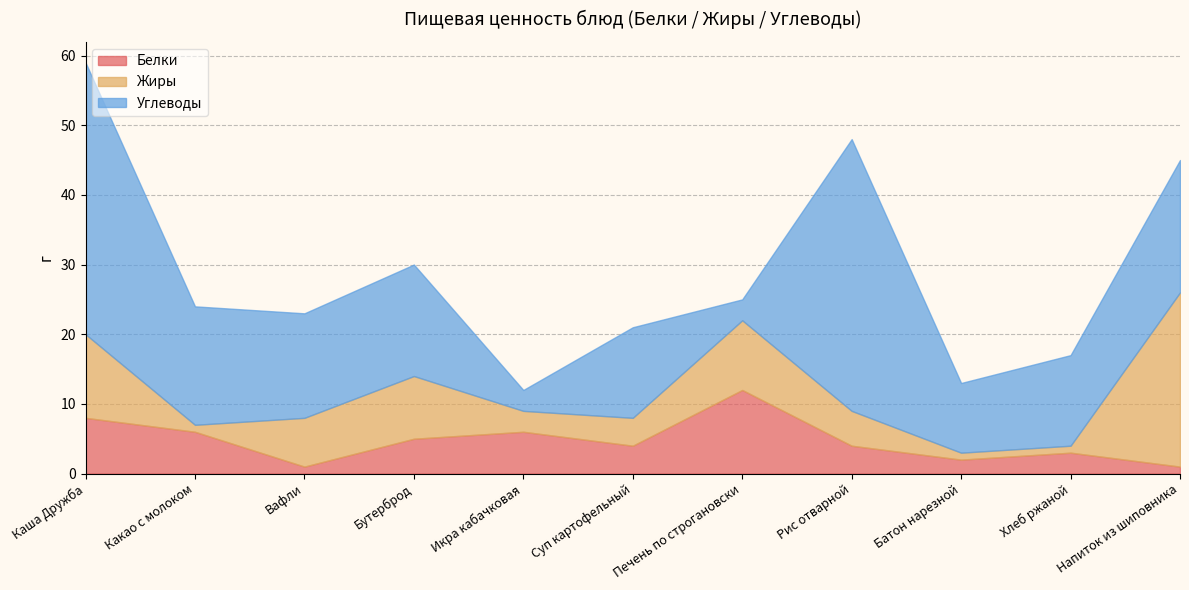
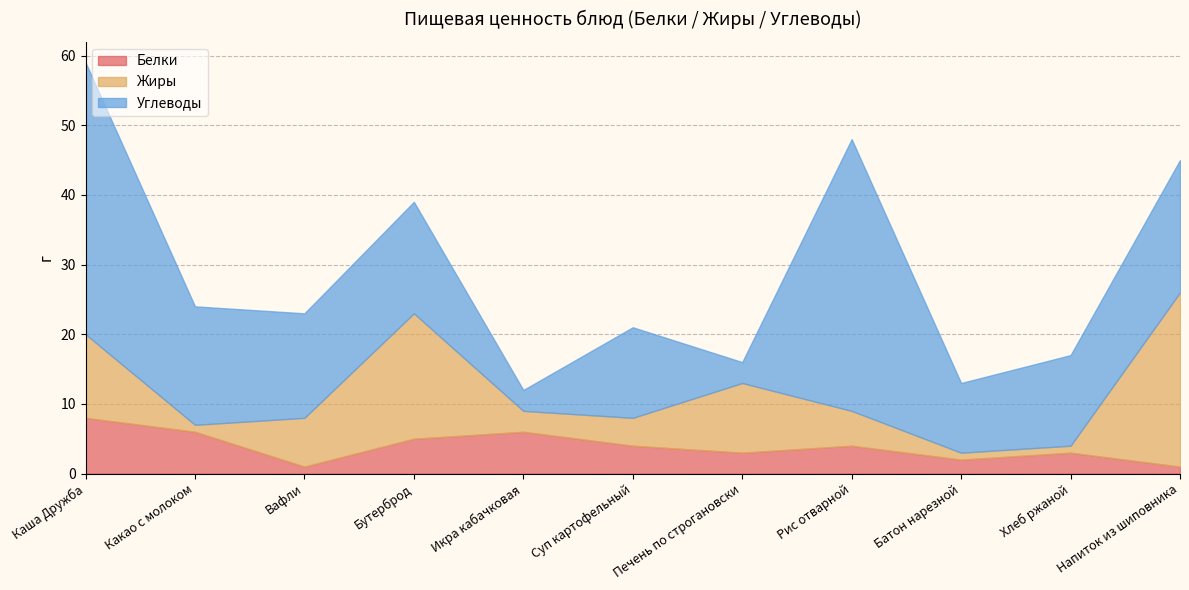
  {
    "Белки": {
      "Каша Дружба": 8,
      "Какао с молоком": 6,
      "Вафли": 1,
      "Бутерброд": 5,
      "Икра кабачковая": 6,
      "Суп картофельный": 4,
-     "Печень по строгановски": 12,
+     "Печень по строгановски": 3,
      "Рис отварной": 4,
      "Батон нарезной": 2,
      "Хлеб ржаной": 3,
      "Напиток из шиповника": 1
    },
    "Жиры": {
      "Каша Дружба": 12,
      "Какао с молоком": 1,
      "Вафли": 7,
-     "Бутерброд": 9,
+     "Бутерброд": 18,
      "Икра кабачковая": 3,
      "Суп картофельный": 4,
      "Печень по строгановски": 10,
      "Рис отварной": 5,
      "Батон нарезной": 1,
      "Хлеб ржаной": 1,
      "Напиток из шиповника": 25
    },
    "Углеводы": {
      "Каша Дружба": 39,
      "Какао с молоком": 17,
      "Вафли": 15,
      "Бутерброд": 16,
      "Икра кабачковая": 3,
      "Суп картофельный": 13,
      "Печень по строгановски": 3,
      "Рис отварной": 39,
      "Батон нарезной": 10,
      "Хлеб ржаной": 13,
      "Напиток из шиповника": 19
    }
  }
